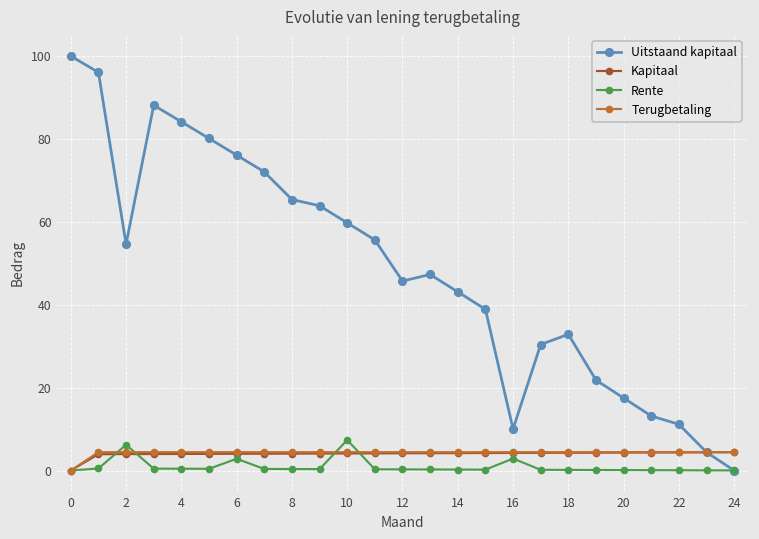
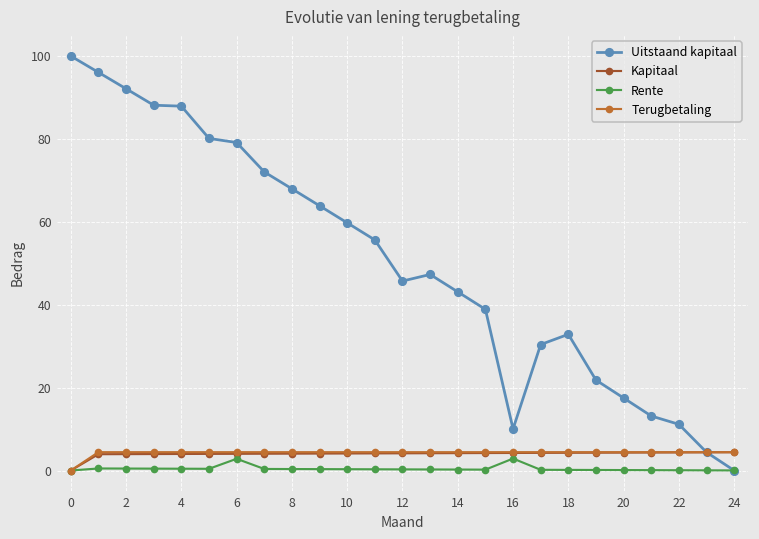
  {
    "Uitstaand kapitaal": {
      "0": 100,
-     "2": 55,
-     "4": 84,
-     "6": 76,
-     "8": 65,
+     "2": 92,
+     "4": 88,
+     "6": 79,
+     "8": 68,
      "10": 60,
      "12": 46,
      "14": 43,
      "16": 10,
      "18": 33,
      "20": 17,
      "22": 11
    },
    "Rente": {
-     "2": 6,
+     "2": 0,
      "4": 0,
      "6": 3,
      "8": 0,
-     "10": 7,
+     "10": 0,
      "12": 0,
      "14": 0,
      "16": 3,
      "18": 0,
      "20": 0,
      "22": 0
    }
  }
